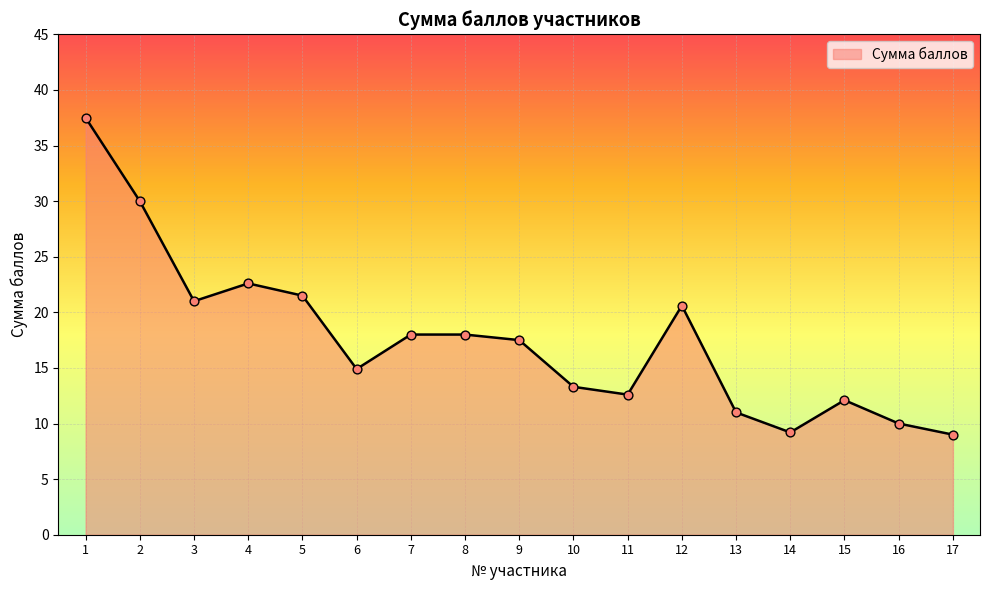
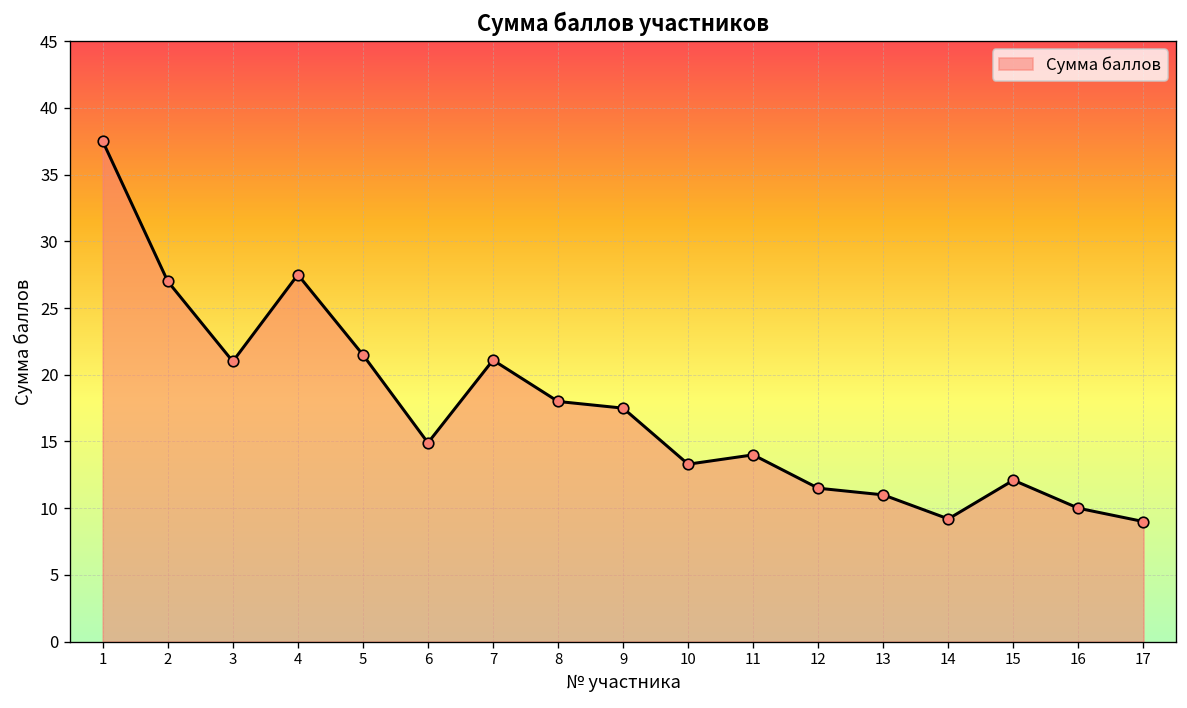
  {
    "1": 37.5,
-   "2": 30,
+   "2": 27,
    "3": 21.0,
-   "4": 22.6,
+   "4": 27.5,
    "5": 21.5,
    "6": 14.9,
-   "7": 18.0,
+   "7": 21.1,
    "8": 18.0,
    "9": 17.5,
    "10": 13.3,
-   "11": 12.6,
-   "12": 20.6,
+   "11": 14.0,
+   "12": 11.5,
    "13": 11.0,
    "14": 9.2,
    "15": 12.1,
    "16": 10.0,
    "17": 9.0
  }
